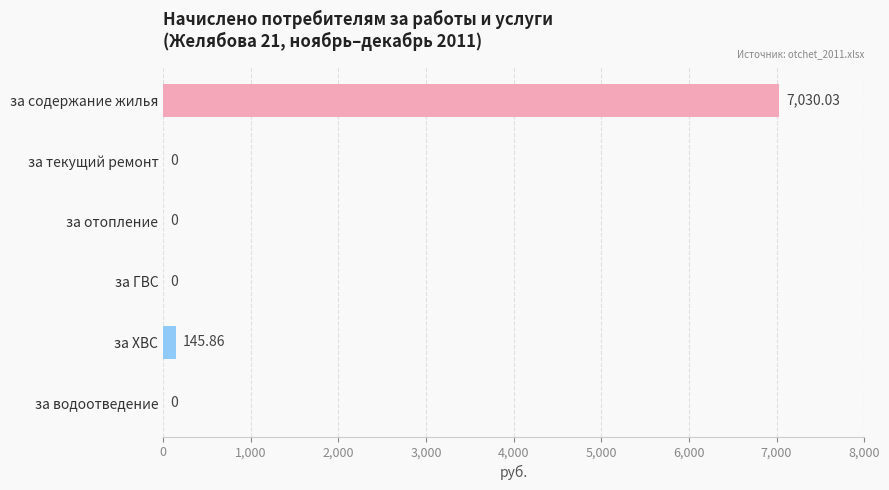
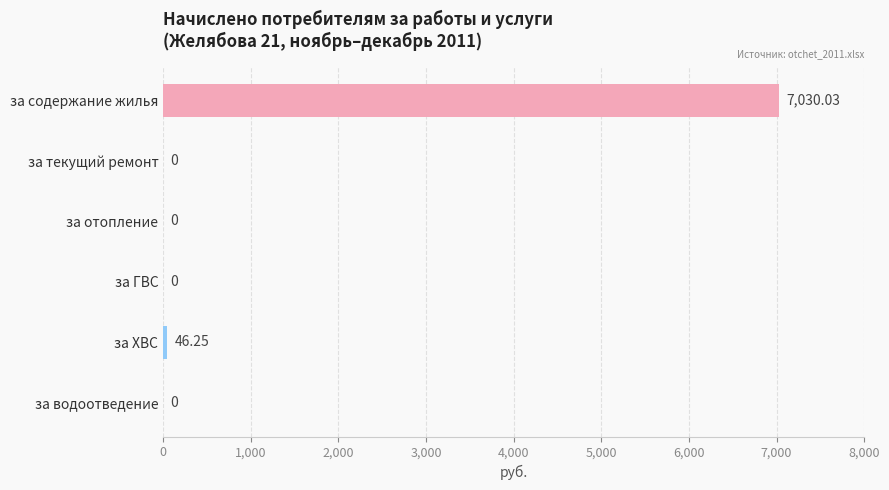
  {
    "за содержание жилья": "7,030.03",
    "за текущий ремонт": "0",
    "за отопление": "0",
    "за ГВС": "0",
-   "за ХВС": "145.86",
+   "за ХВС": "46.25",
    "за водоотведение": "0"
  }
